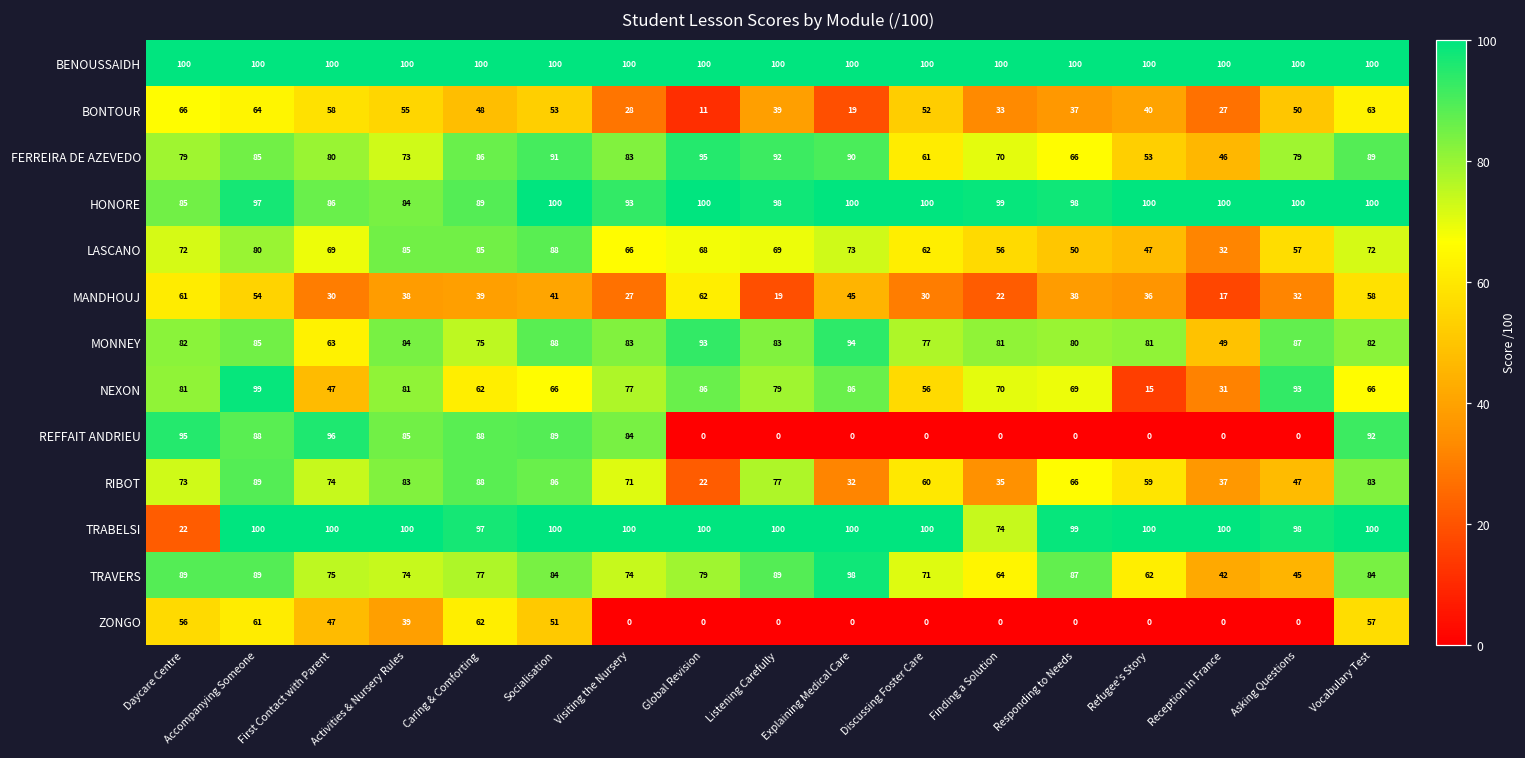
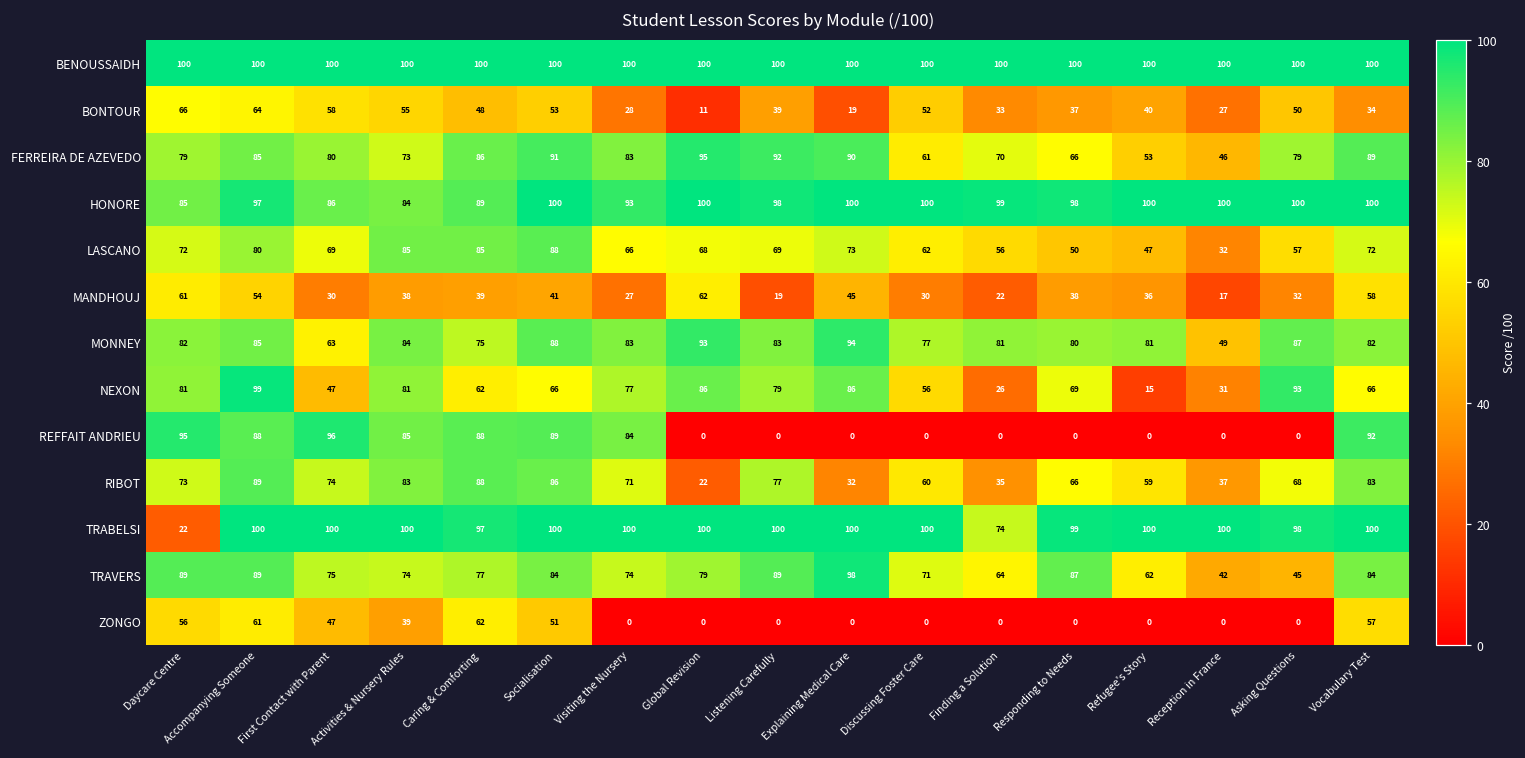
  {
    "BONTOUR": {
      "Daycare Centre": 66,
      "Accompanying Someone": 64,
      "First Contact with Parent": 58,
      "Activities & Nursery Rules": 55,
      "Caring & Comforting": 48,
      "Socialisation": 53,
      "Visiting the Nursery": 28,
      "Global Revision": 11,
      "Listening Carefully": 39,
      "Explaining Medical Care": 19,
      "Discussing Foster Care": 52,
      "Finding a Solution": 33,
      "Responding to Needs": 37,
      "Refugee's Story": 40,
      "Reception in France": 27,
      "Asking Questions": 50,
-     "Vocabulary Test": 63
+     "Vocabulary Test": 34
    },
    "NEXON": {
      "Daycare Centre": 81,
      "Accompanying Someone": 99,
      "First Contact with Parent": 47,
      "Activities & Nursery Rules": 81,
      "Caring & Comforting": 62,
      "Socialisation": 66,
      "Visiting the Nursery": 77,
      "Global Revision": 86,
      "Listening Carefully": 79,
      "Explaining Medical Care": 86,
      "Discussing Foster Care": 56,
-     "Finding a Solution": 70,
+     "Finding a Solution": 26,
      "Responding to Needs": 69,
      "Refugee's Story": 15,
      "Reception in France": 31,
      "Asking Questions": 93,
      "Vocabulary Test": 66
    },
    "RIBOT": {
      "Daycare Centre": 73,
      "Accompanying Someone": 89,
      "First Contact with Parent": 74,
      "Activities & Nursery Rules": 83,
      "Caring & Comforting": 88,
      "Socialisation": 86,
      "Visiting the Nursery": 71,
      "Global Revision": 22,
      "Listening Carefully": 77,
      "Explaining Medical Care": 32,
      "Discussing Foster Care": 60,
      "Finding a Solution": 35,
      "Responding to Needs": 66,
      "Refugee's Story": 59,
      "Reception in France": 37,
-     "Asking Questions": 47,
+     "Asking Questions": 68,
      "Vocabulary Test": 83
    }
  }
